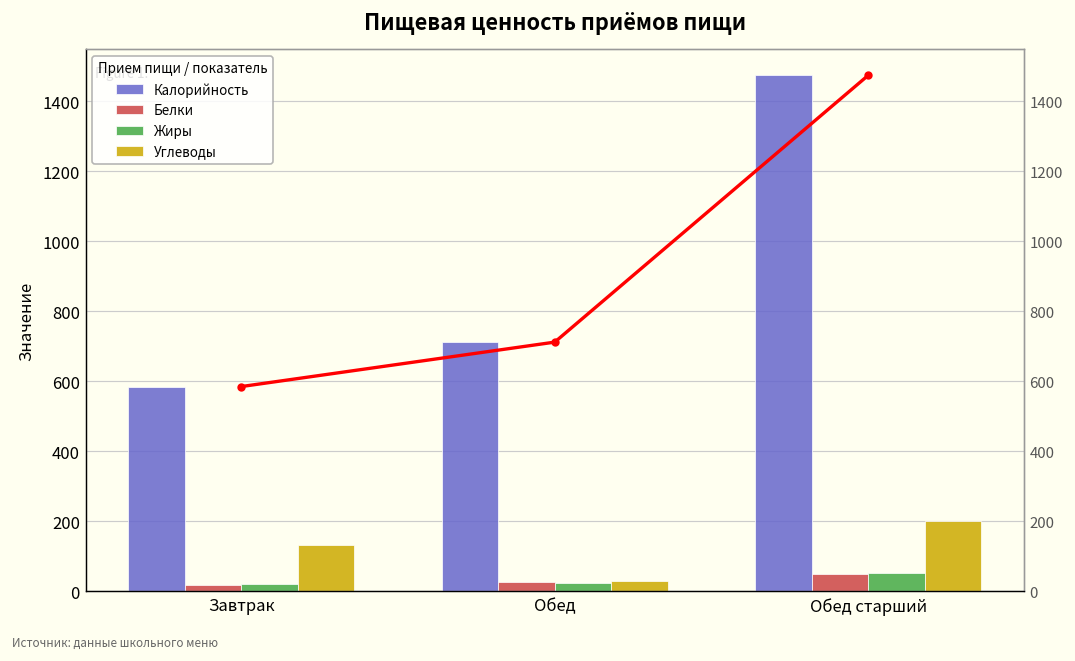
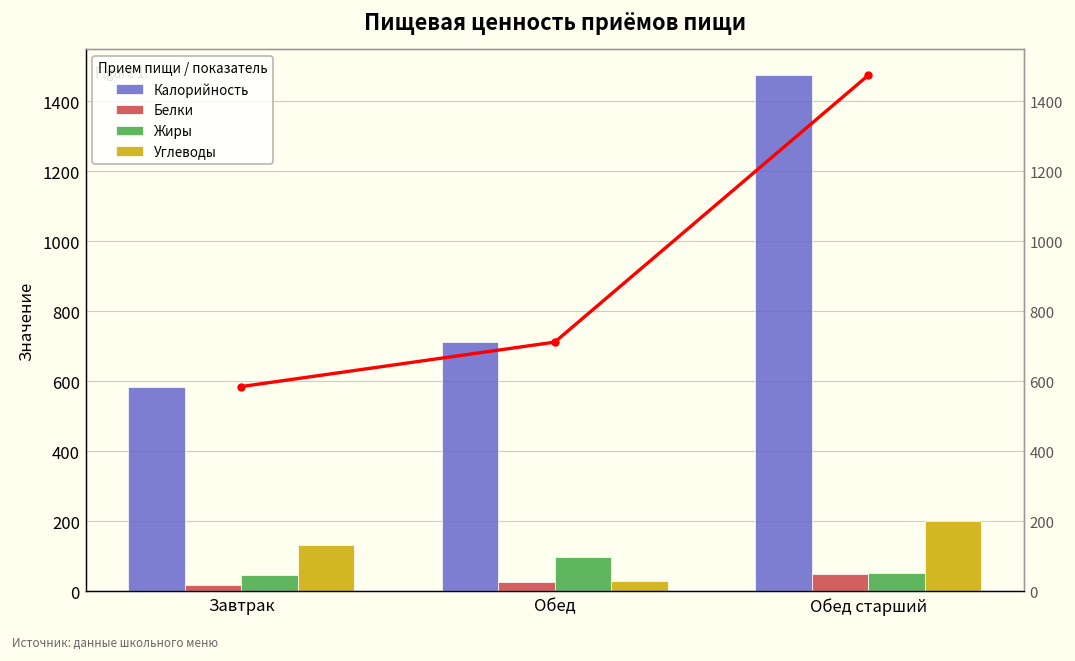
  {
    "Калорийность": {
      "Завтрак": 590,
      "Обед": 710,
      "Обед старший": 1470
    },
    "Белки": {
      "Завтрак": 20,
      "Обед": 30,
      "Обед старший": 50
    },
    "Жиры": {
-     "Завтрак": 20,
-     "Обед": 20,
+     "Завтрак": 50,
+     "Обед": 100,
      "Обед старший": 50
    },
    "Углеводы": {
      "Завтрак": 130,
      "Обед": 30,
      "Обед старший": 200
    }
  }
